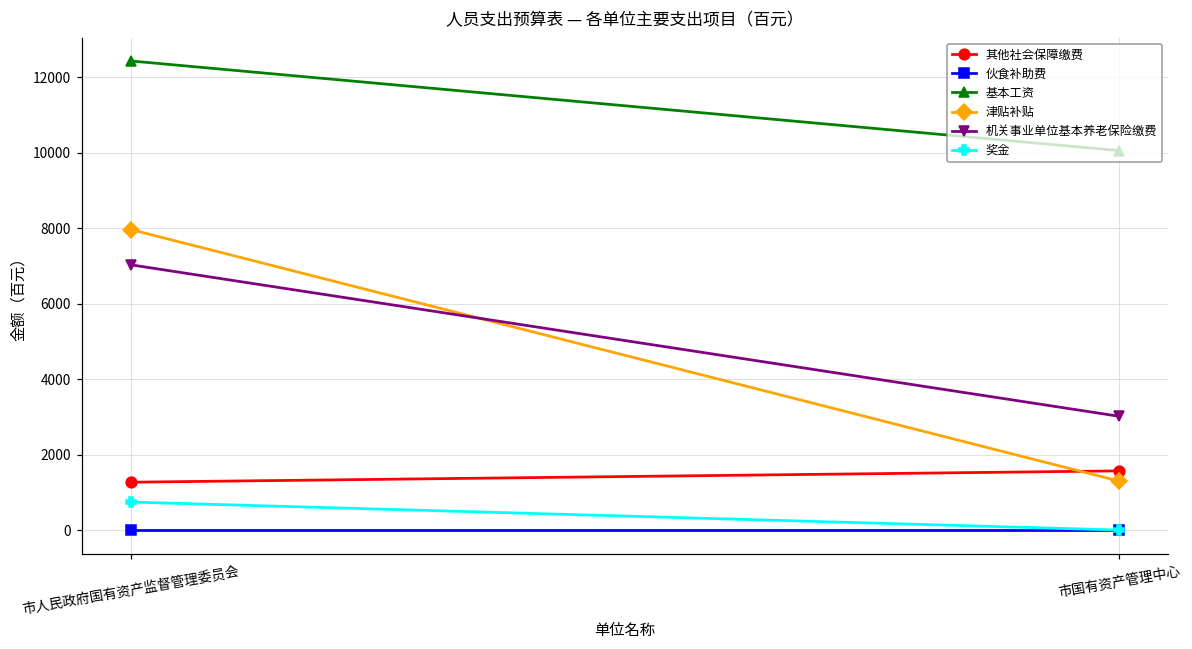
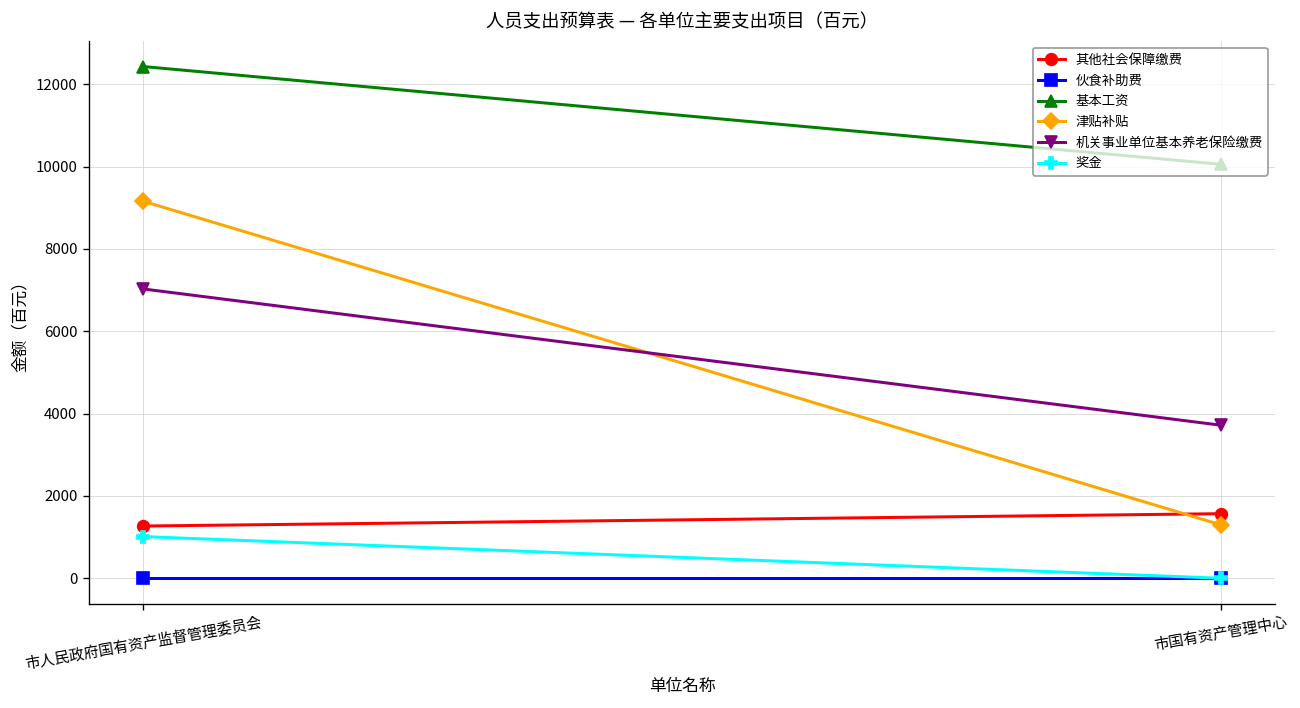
  {
    "其他社会保障缴费": {
      "市人民政府国有资产监督管理委员会": 1300,
      "市国有资产管理中心": 1600
    },
    "伙食补助费": {
      "市人民政府国有资产监督管理委员会": 0
    },
    "基本工资": {
      "市人民政府国有资产监督管理委员会": 12400
    },
    "津贴补贴": {
-     "市人民政府国有资产监督管理委员会": 8000,
+     "市人民政府国有资产监督管理委员会": 9200,
      "市国有资产管理中心": 1300
    },
    "机关事业单位基本养老保险缴费": {
      "市人民政府国有资产监督管理委员会": 7000,
-     "市国有资产管理中心": 3000
+     "市国有资产管理中心": 3700
    },
    "奖金": {
-     "市人民政府国有资产监督管理委员会": 700
+     "市人民政府国有资产监督管理委员会": 1000
    }
  }
